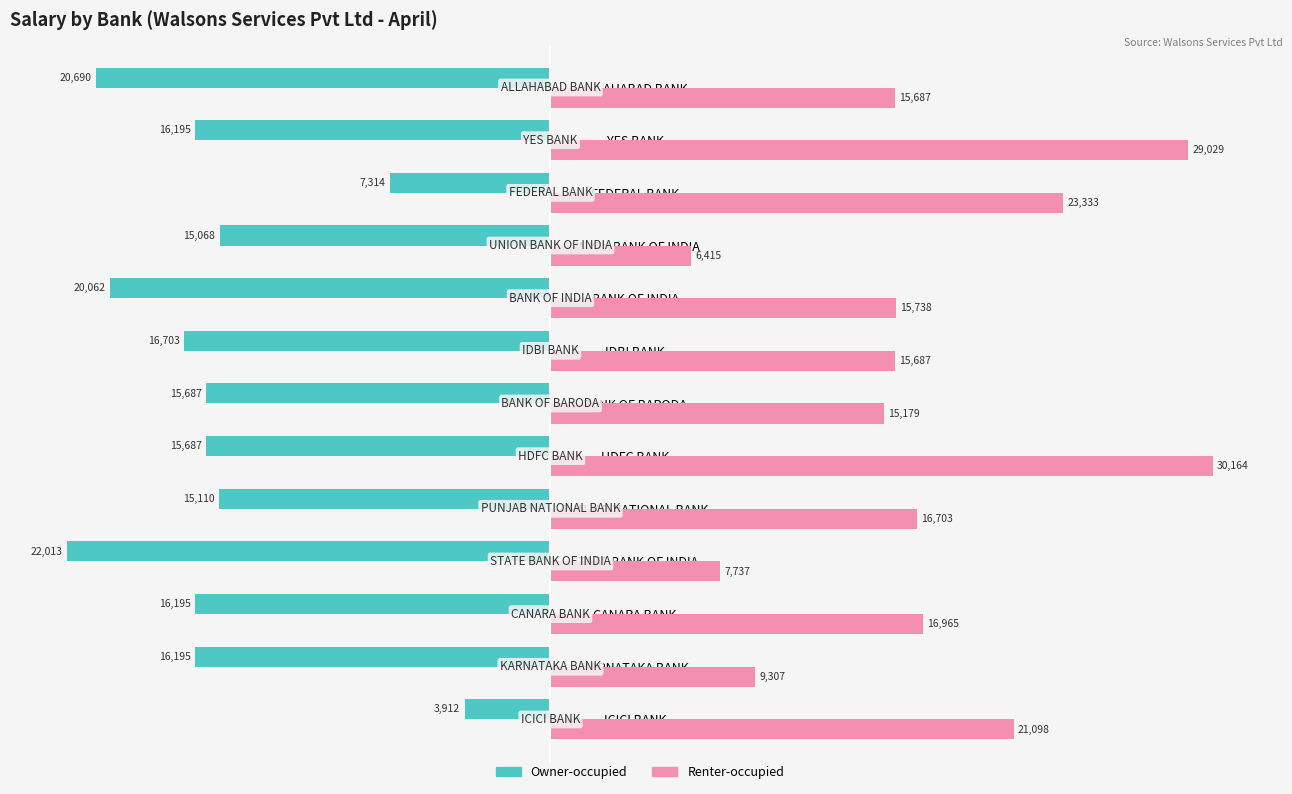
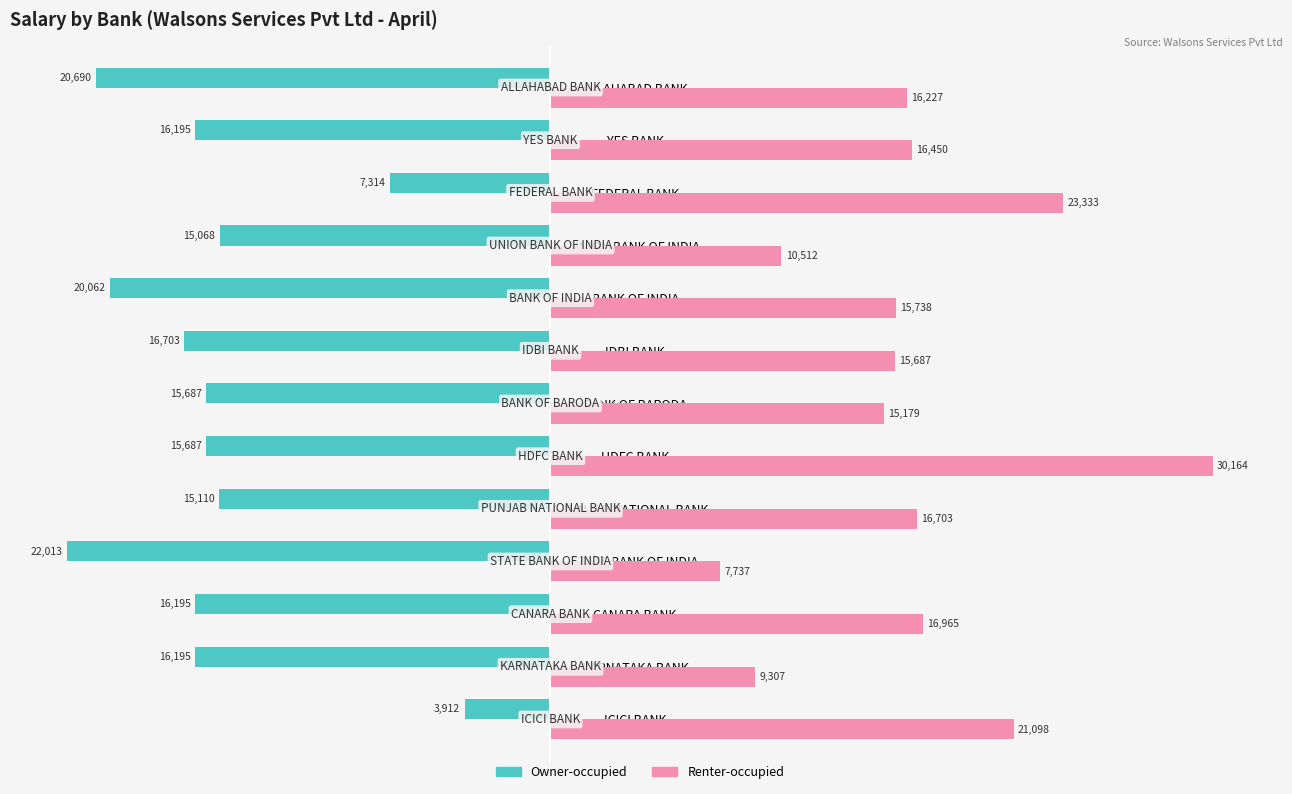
  {
    "Renter-occupied": {
-     "ALLAHABAD BANK": "15,687",
-     "YES BANK": "29,029",
+     "ALLAHABAD BANK": "16,227",
+     "YES BANK": "16,450",
      "FEDERAL BANK": "23,333",
-     "UNION BANK OF INDIA": "6,415",
+     "UNION BANK OF INDIA": "10,512",
      "BANK OF INDIA": "15,738",
      "IDBI BANK": "15,687",
      "BANK OF BARODA": "15,179",
      "HDFC BANK": "30,164",
      "PUNJAB NATIONAL BANK": "16,703",
      "STATE BANK OF INDIA": "7,737",
      "CANARA BANK": "16,965",
      "KARNATAKA BANK": "9,307",
      "ICICI BANK": "21,098"
    }
  }
